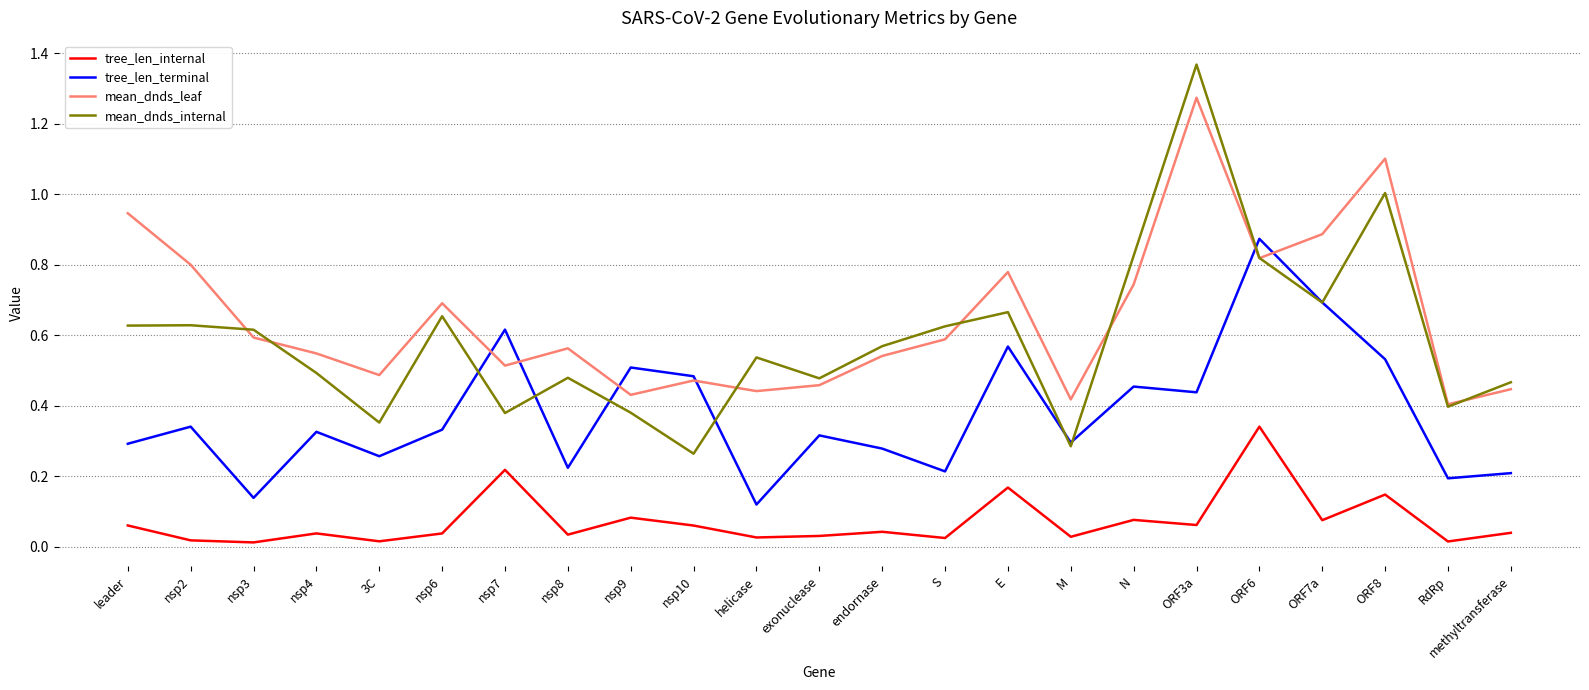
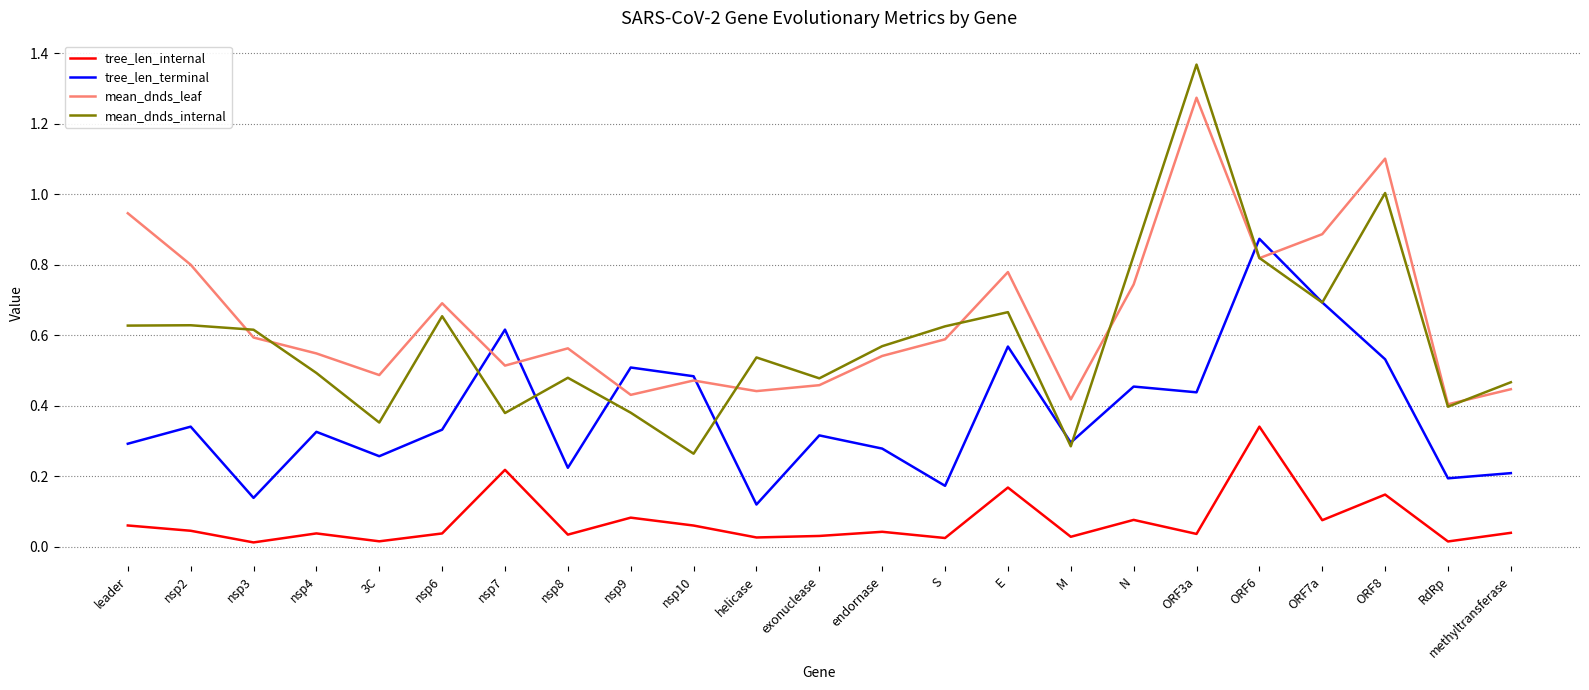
  {
    "tree_len_internal": {
      "leader": 0.06,
-     "nsp2": 0.02,
+     "nsp2": 0.05,
      "nsp3": 0.01,
      "nsp4": 0.04,
      "3C": 0.02,
      "nsp6": 0.04,
      "nsp7": 0.22,
      "nsp8": 0.03,
      "nsp9": 0.08,
      "nsp10": 0.06,
      "helicase": 0.03,
      "exonuclease": 0.03,
      "endornase": 0.04,
      "S": 0.03,
      "E": 0.17,
      "M": 0.03,
      "N": 0.08,
-     "ORF3a": 0.06,
+     "ORF3a": 0.04,
      "ORF6": 0.34,
      "ORF7a": 0.08,
      "ORF8": 0.15,
      "RdRp": 0.02,
      "methyltransferase": 0.04
    },
    "tree_len_terminal": {
      "leader": 0.29,
      "nsp2": 0.34,
      "nsp3": 0.14,
      "nsp4": 0.33,
      "3C": 0.26,
      "nsp6": 0.33,
      "nsp7": 0.62,
      "nsp8": 0.22,
      "nsp9": 0.51,
      "nsp10": 0.48,
      "helicase": 0.12,
      "exonuclease": 0.32,
      "endornase": 0.28,
-     "S": 0.21,
+     "S": 0.17,
      "E": 0.57,
      "M": 0.30,
      "N": 0.45,
      "ORF3a": 0.44,
      "ORF6": 0.87,
      "ORF8": 0.53,
      "RdRp": 0.19,
      "methyltransferase": 0.21
    },
    "mean_dnds_leaf": {
      "leader": 0.95,
      "nsp2": 0.80,
      "nsp3": 0.59,
      "nsp4": 0.55,
      "3C": 0.49,
      "nsp6": 0.69,
      "nsp7": 0.51,
      "nsp8": 0.56,
      "nsp9": 0.43,
      "nsp10": 0.47,
      "helicase": 0.44,
      "exonuclease": 0.46,
      "endornase": 0.54,
      "S": 0.59,
      "E": 0.78,
      "M": 0.42,
      "N": 0.74,
      "ORF3a": 1.27,
      "ORF7a": 0.89,
      "ORF8": 1.10,
      "methyltransferase": 0.45
    },
    "mean_dnds_internal": {
      "leader": 0.63,
      "nsp2": 0.63,
      "nsp3": 0.62,
      "nsp4": 0.49,
      "3C": 0.35,
      "nsp6": 0.65,
      "nsp7": 0.38,
      "nsp8": 0.48,
      "nsp9": 0.38,
      "nsp10": 0.26,
      "helicase": 0.54,
      "exonuclease": 0.48,
      "endornase": 0.57,
      "S": 0.63,
      "E": 0.67,
      "M": 0.29,
      "N": 0.83,
      "ORF3a": 1.37,
      "ORF8": 1.00,
      "methyltransferase": 0.47
    }
  }
